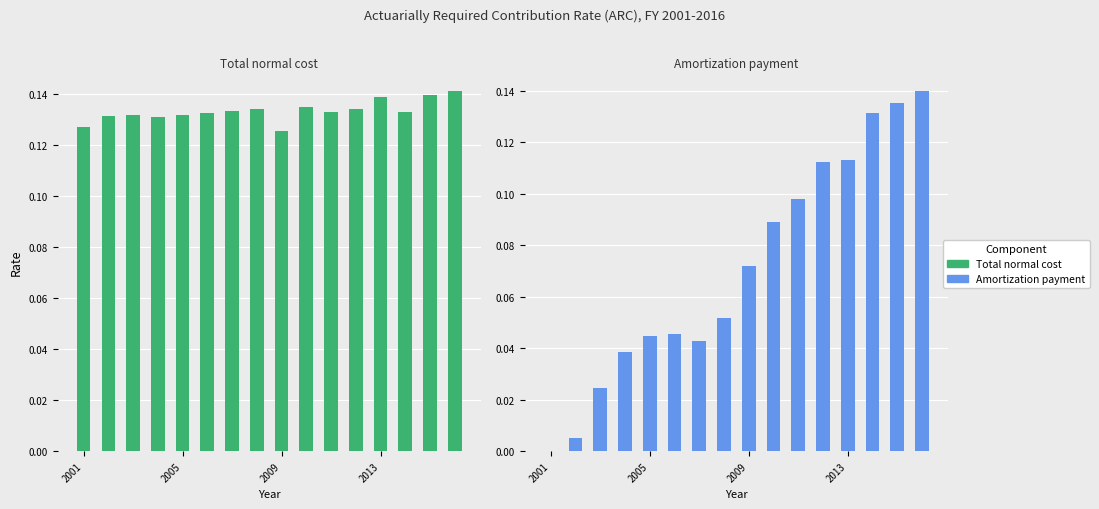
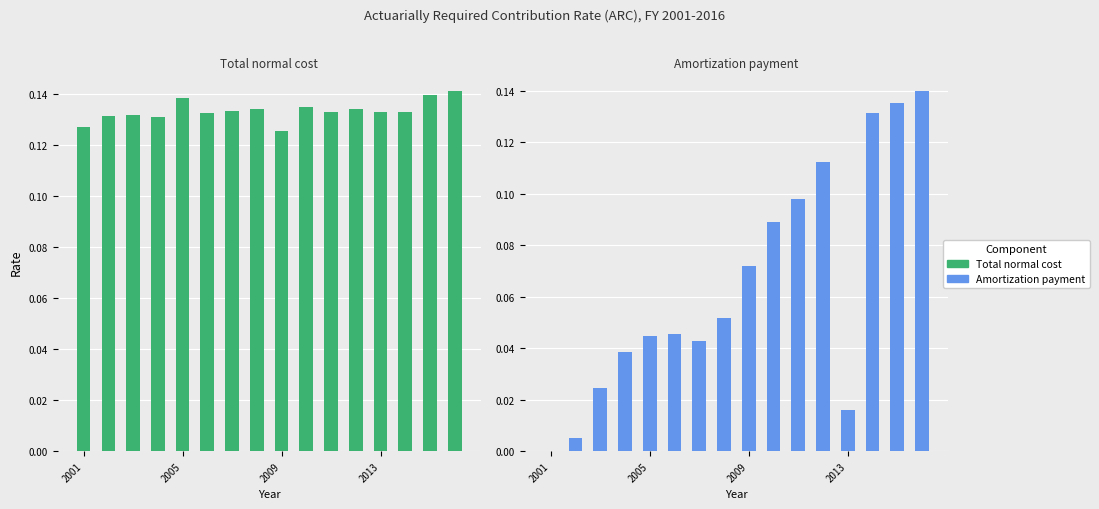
  {
    "Total normal cost": {
      "2001": 0.127,
-     "2005": 0.132,
+     "2005": 0.138,
      "2009": 0.126,
-     "2013": 0.139
+     "2013": 0.133
    },
    "Amortization payment": {
      "2001": 0.000,
      "2005": 0.045,
      "2009": 0.072,
-     "2013": 0.113
+     "2013": 0.016
    }
  }
